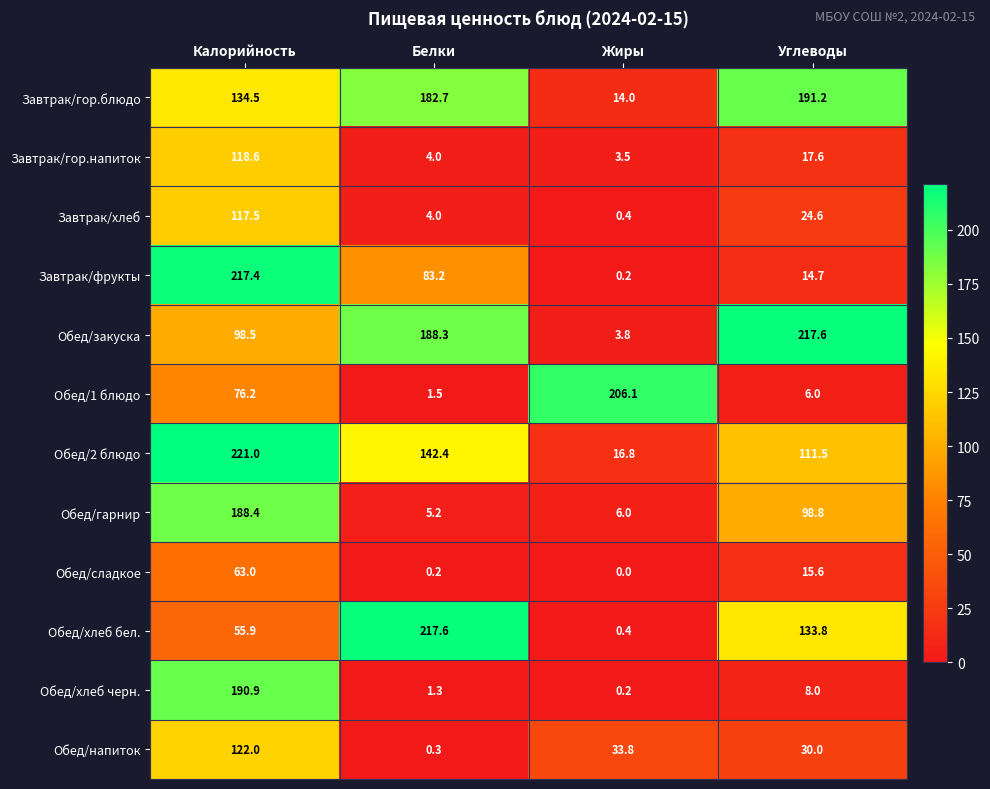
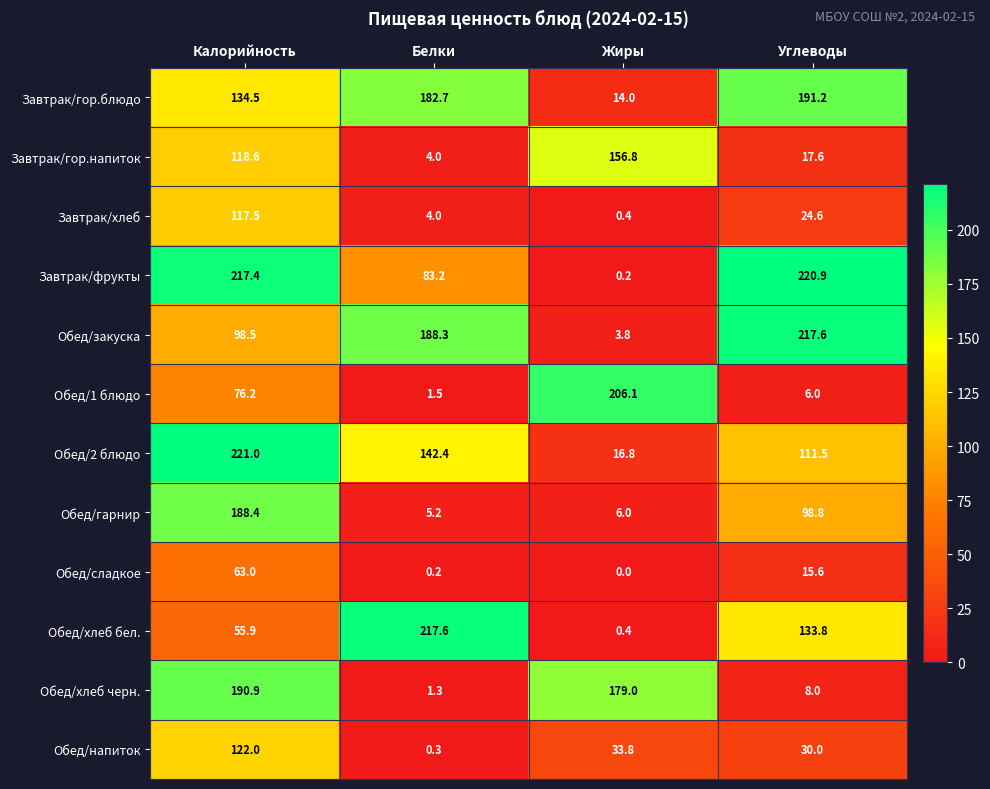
  {
    "Завтрак/гор.блюдо": {
      "Калорийность": 134.5,
      "Белки": 182.7,
      "Жиры": 14.0,
      "Углеводы": 191.2
    },
    "Завтрак/гор.напиток": {
      "Калорийность": 118.6,
      "Белки": 4.0,
-     "Жиры": 3.5,
+     "Жиры": 156.8,
      "Углеводы": 17.6
    },
    "Завтрак/хлеб": {
      "Калорийность": 117.5,
      "Белки": 4.0,
      "Жиры": 0.4,
      "Углеводы": 24.6
    },
    "Завтрак/фрукты": {
      "Калорийность": 217.4,
      "Белки": 83.2,
      "Жиры": 0.2,
-     "Углеводы": 14.7
+     "Углеводы": 220.9
    },
    "Обед/закуска": {
      "Калорийность": 98.5,
      "Белки": 188.3,
      "Жиры": 3.8,
      "Углеводы": 217.6
    },
    "Обед/1 блюдо": {
      "Калорийность": 76.2,
      "Белки": 1.5,
      "Жиры": 206.1,
      "Углеводы": 6.0
    },
    "Обед/2 блюдо": {
      "Калорийность": 221.0,
      "Белки": 142.4,
      "Жиры": 16.8,
      "Углеводы": 111.5
    },
    "Обед/гарнир": {
      "Калорийность": 188.4,
      "Белки": 5.2,
      "Жиры": 6.0,
      "Углеводы": 98.8
    },
    "Обед/сладкое": {
      "Калорийность": 63.0,
      "Белки": 0.2,
      "Жиры": 0.0,
      "Углеводы": 15.6
    },
    "Обед/хлеб бел.": {
      "Калорийность": 55.9,
      "Белки": 217.6,
      "Жиры": 0.4,
      "Углеводы": 133.8
    },
    "Обед/хлеб черн.": {
      "Калорийность": 190.9,
      "Белки": 1.3,
-     "Жиры": 0.2,
+     "Жиры": 179.0,
      "Углеводы": 8.0
    },
    "Обед/напиток": {
      "Калорийность": 122.0,
      "Белки": 0.3,
      "Жиры": 33.8,
      "Углеводы": 30.0
    }
  }
